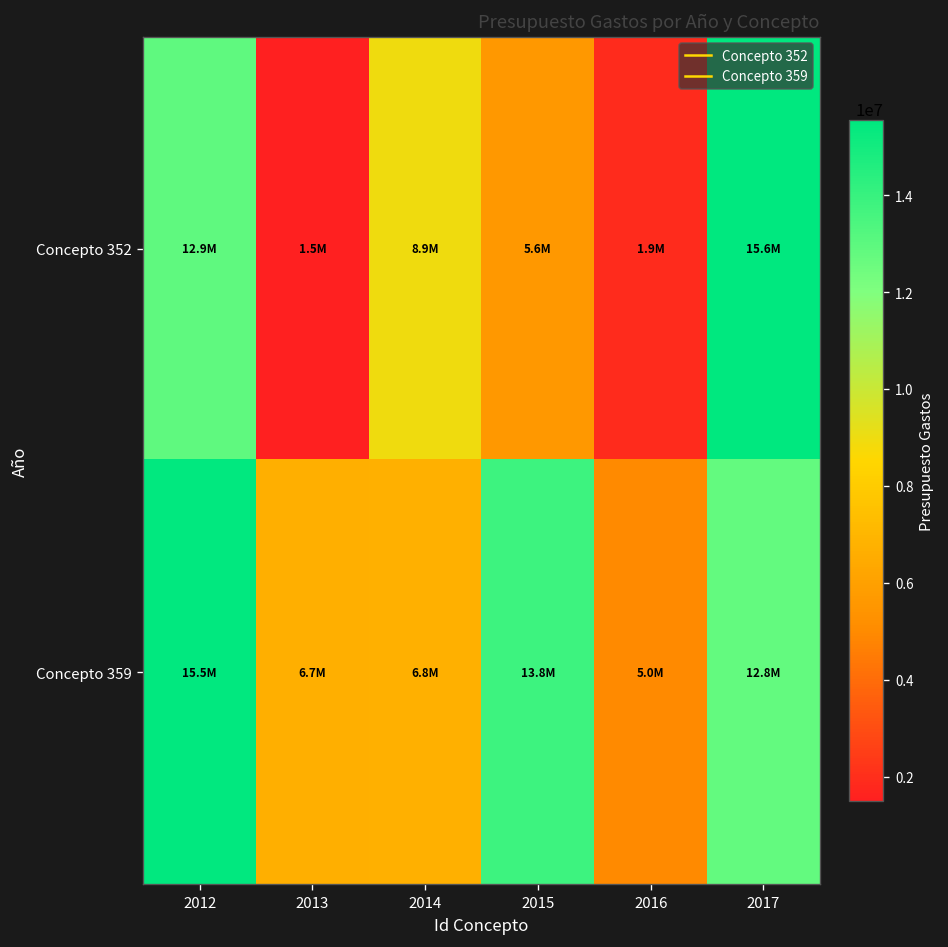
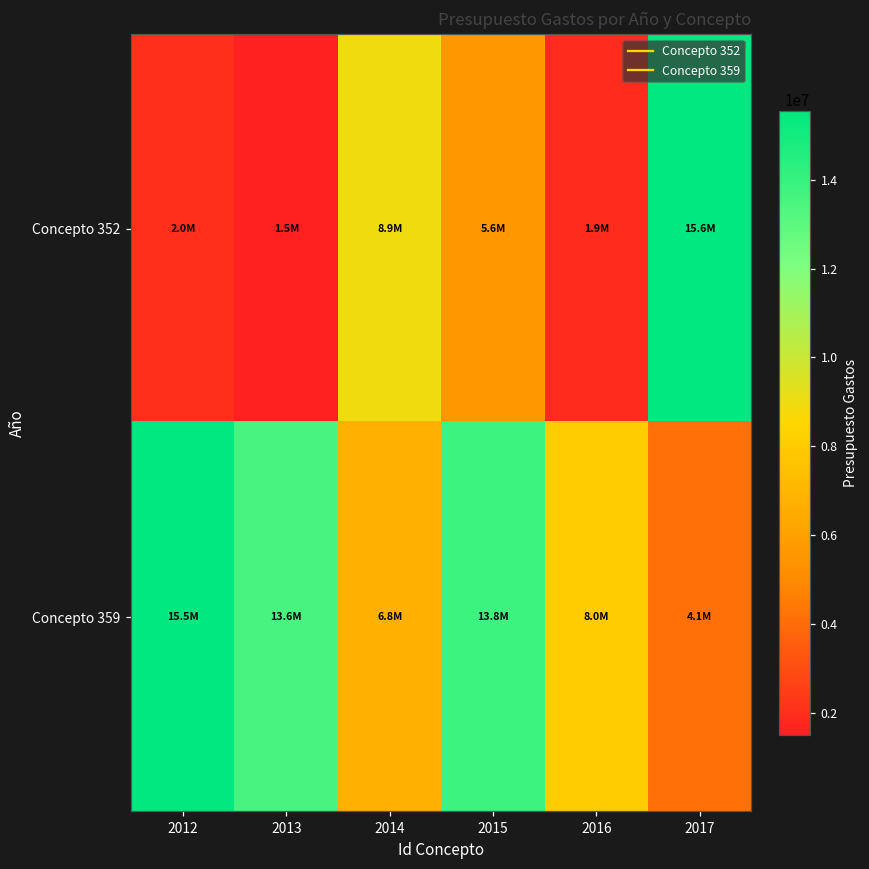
  {
    "Concepto 352": {
-     "2012": "12.9M",
+     "2012": "2.0M",
      "2013": "1.5M",
      "2014": "8.9M",
      "2015": "5.6M",
      "2016": "1.9M",
      "2017": "15.6M"
    },
    "Concepto 359": {
      "2012": "15.5M",
-     "2013": "6.7M",
+     "2013": "13.6M",
      "2014": "6.8M",
      "2015": "13.8M",
-     "2016": "5.0M",
-     "2017": "12.8M"
+     "2016": "8.0M",
+     "2017": "4.1M"
    }
  }
